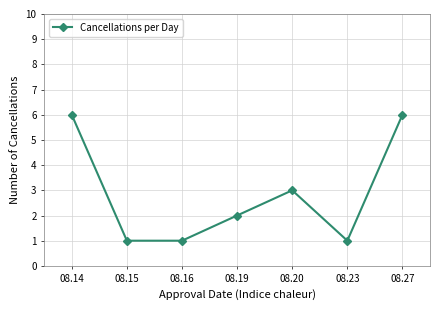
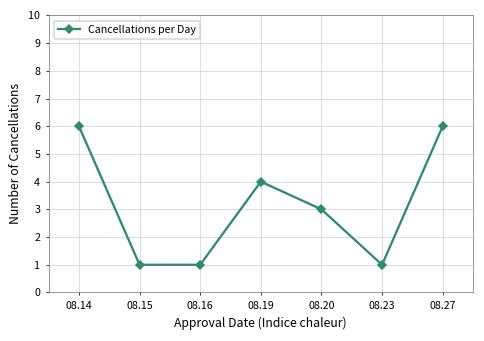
  {
    "08.14": 6,
    "08.15": 1,
    "08.16": 1,
-   "08.19": 2,
+   "08.19": 4,
    "08.20": 3,
    "08.23": 1,
    "08.27": 6
  }
